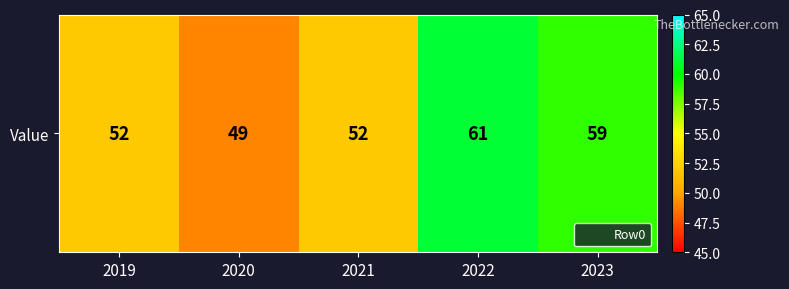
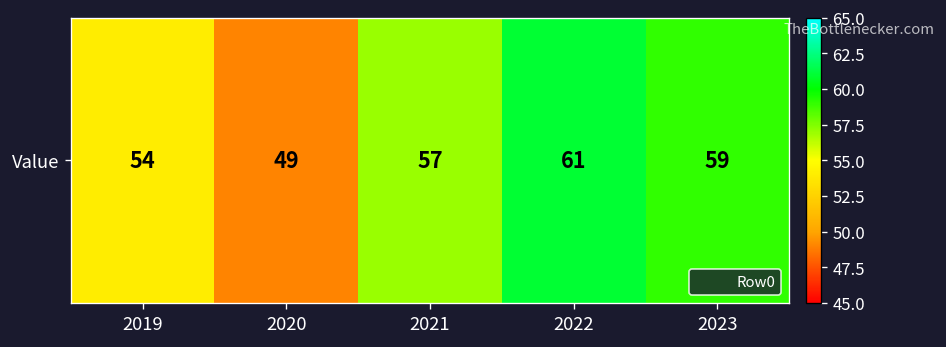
  {
    "Value": {
-     "2019": 52,
+     "2019": 54,
      "2020": 49,
-     "2021": 52,
+     "2021": 57,
      "2022": 61,
      "2023": 59
    }
  }
